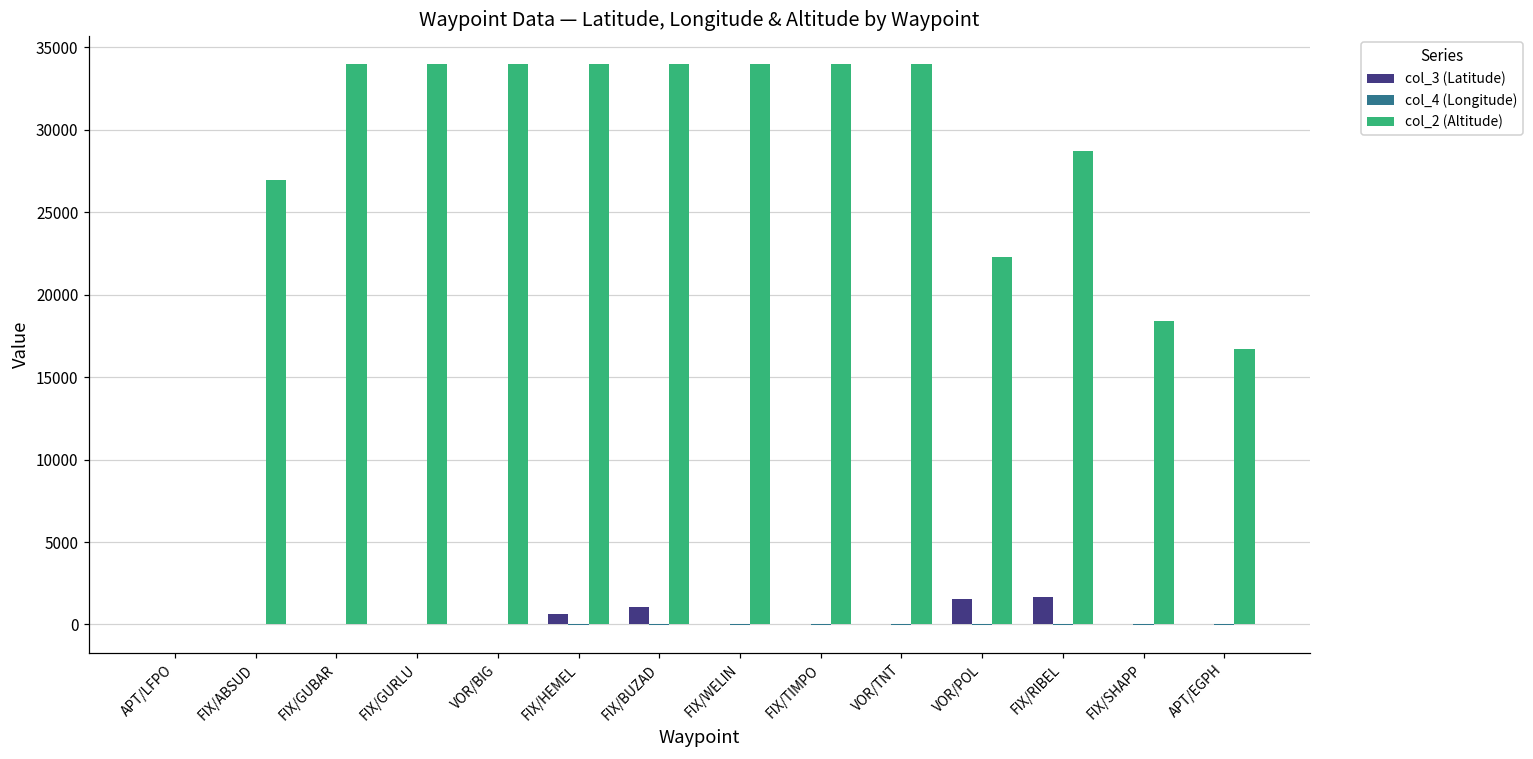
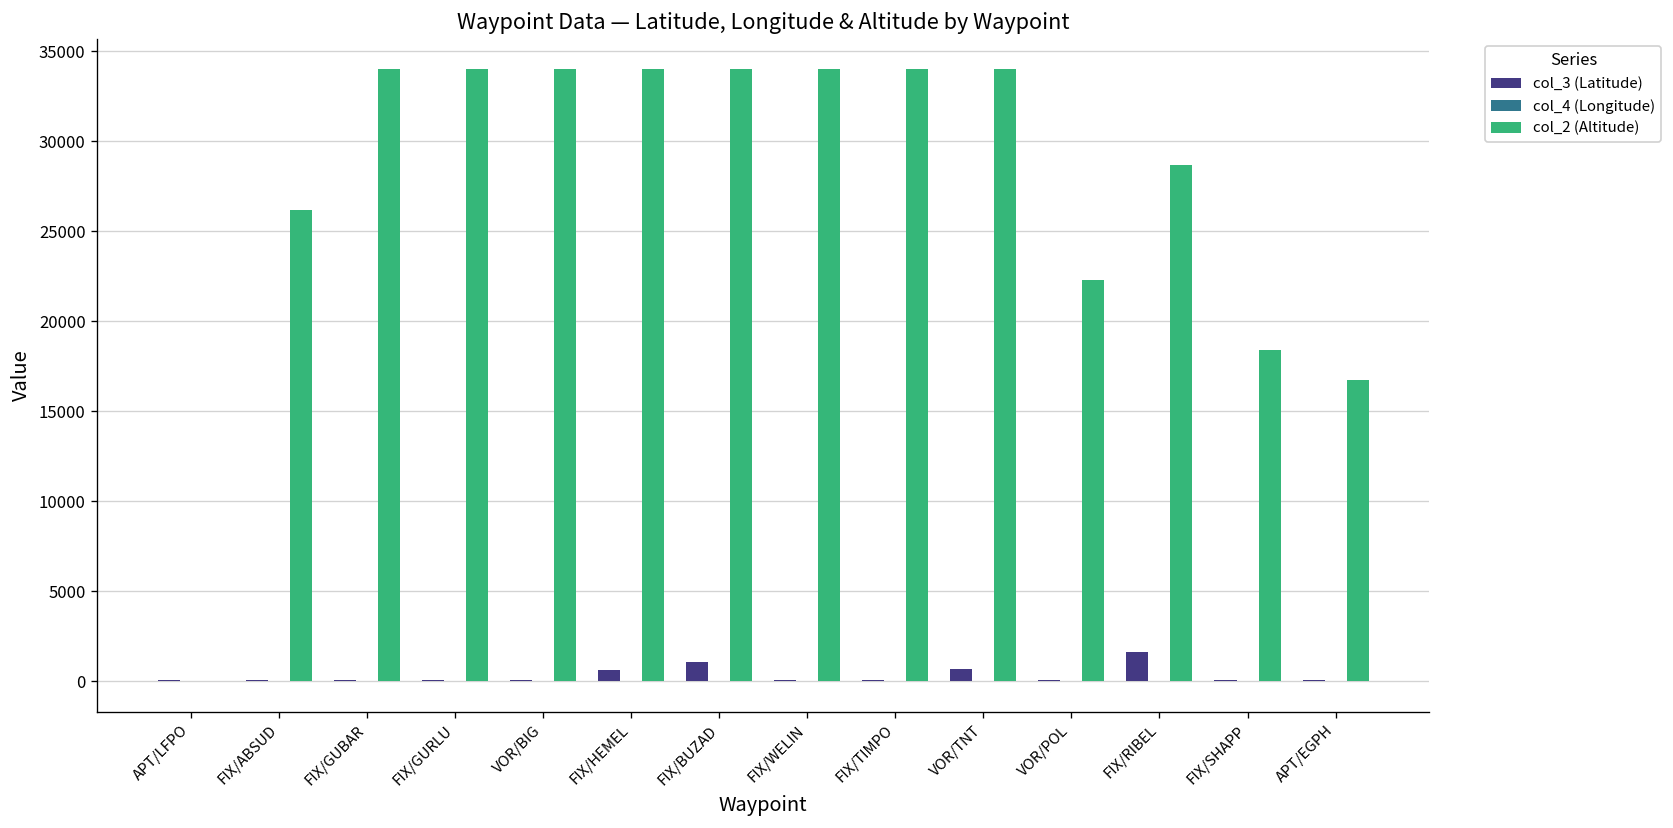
  {
    "col_3 (Latitude)": {
      "FIX/HEMEL": 600,
      "FIX/BUZAD": 1100,
-     "VOR/TNT": 100,
-     "VOR/POL": 1500,
+     "VOR/TNT": 700,
+     "VOR/POL": 100,
      "FIX/RIBEL": 1600
    },
    "col_2 (Altitude)": {
      "APT/LFPO": 0,
-     "FIX/ABSUD": 26900,
+     "FIX/ABSUD": 26200,
      "FIX/GUBAR": 34000,
      "FIX/GURLU": 34000,
      "VOR/BIG": 34000,
      "FIX/HEMEL": 34000,
      "FIX/BUZAD": 34000,
      "FIX/WELIN": 34000,
      "FIX/TIMPO": 34000,
      "VOR/TNT": 34000,
      "VOR/POL": 22300,
      "FIX/RIBEL": 28700,
      "FIX/SHAPP": 18400,
      "APT/EGPH": 16700
    }
  }
